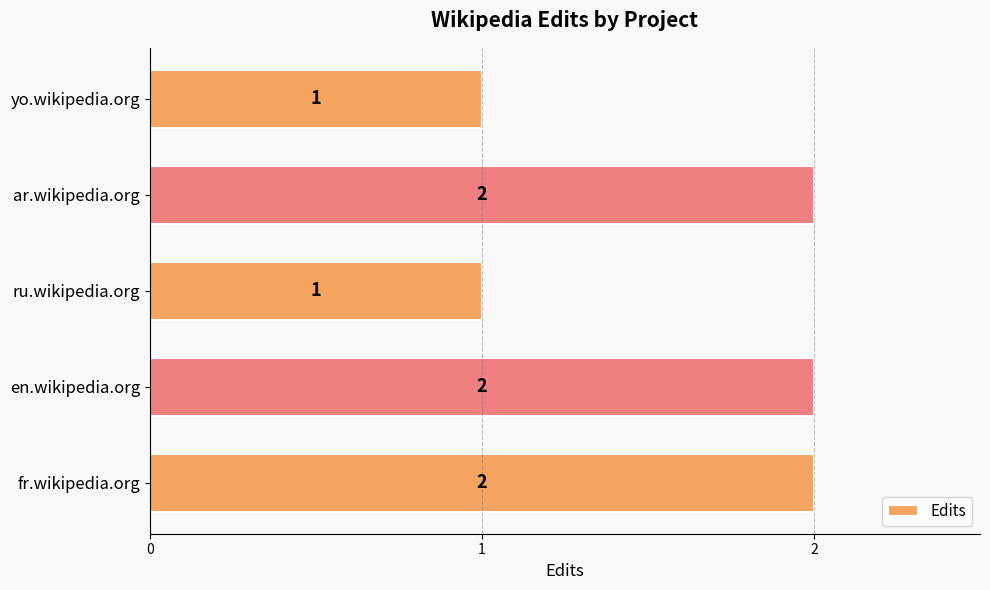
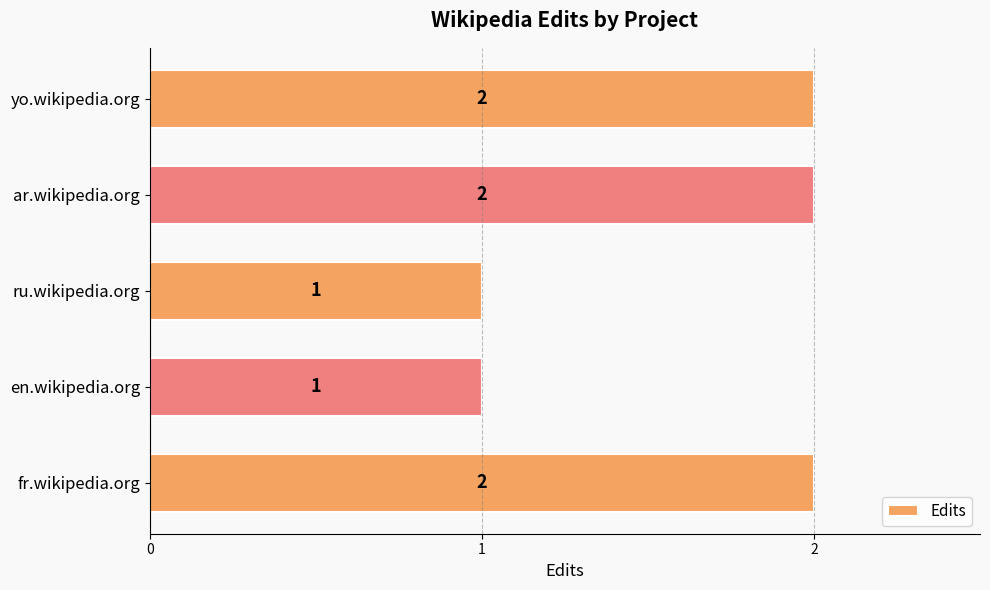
  {
-   "yo.wikipedia.org": 1,
+   "yo.wikipedia.org": 2,
    "ar.wikipedia.org": 2,
    "ru.wikipedia.org": 1,
-   "en.wikipedia.org": 2,
+   "en.wikipedia.org": 1,
    "fr.wikipedia.org": 2
  }
